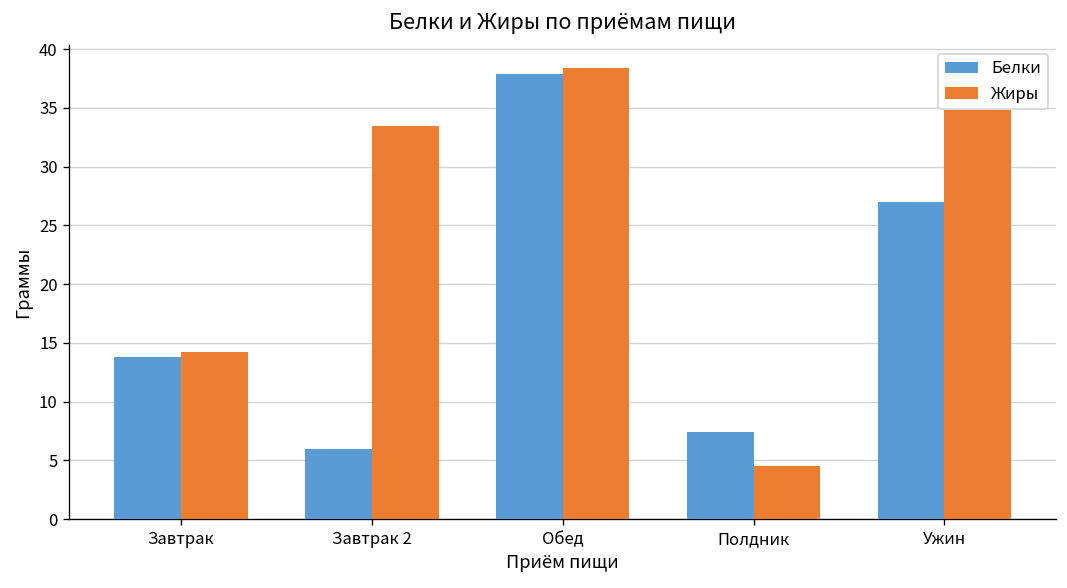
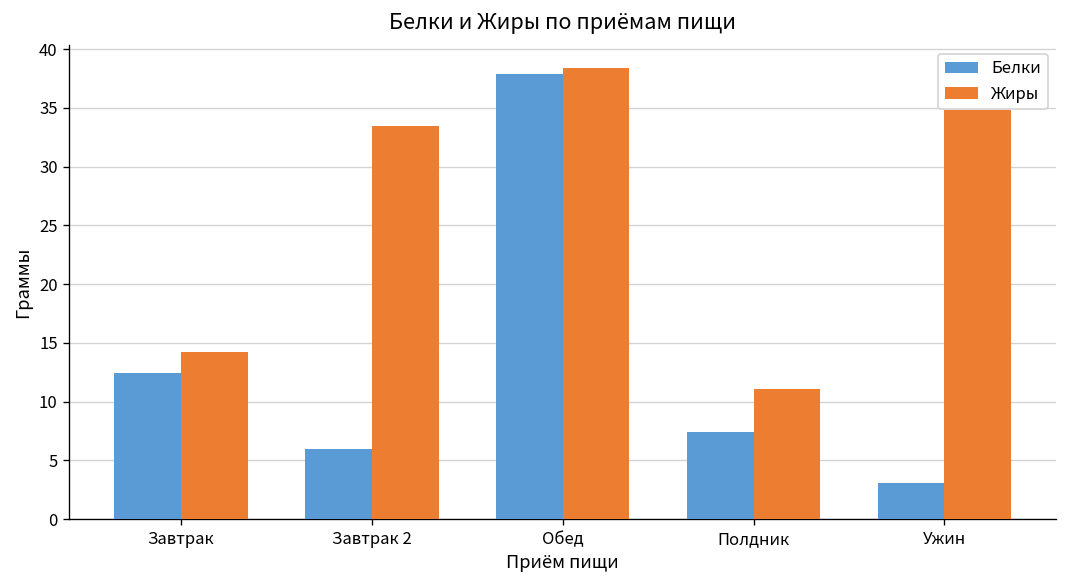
  {
    "Белки": {
-     "Завтрак": 14,
+     "Завтрак": 12,
      "Завтрак 2": 6,
      "Обед": 38,
      "Полдник": 7,
-     "Ужин": 27
+     "Ужин": 3
    },
    "Жиры": {
      "Завтрак": 14,
      "Завтрак 2": 34,
      "Обед": 38,
-     "Полдник": 5,
+     "Полдник": 11,
      "Ужин": 35
    }
  }
